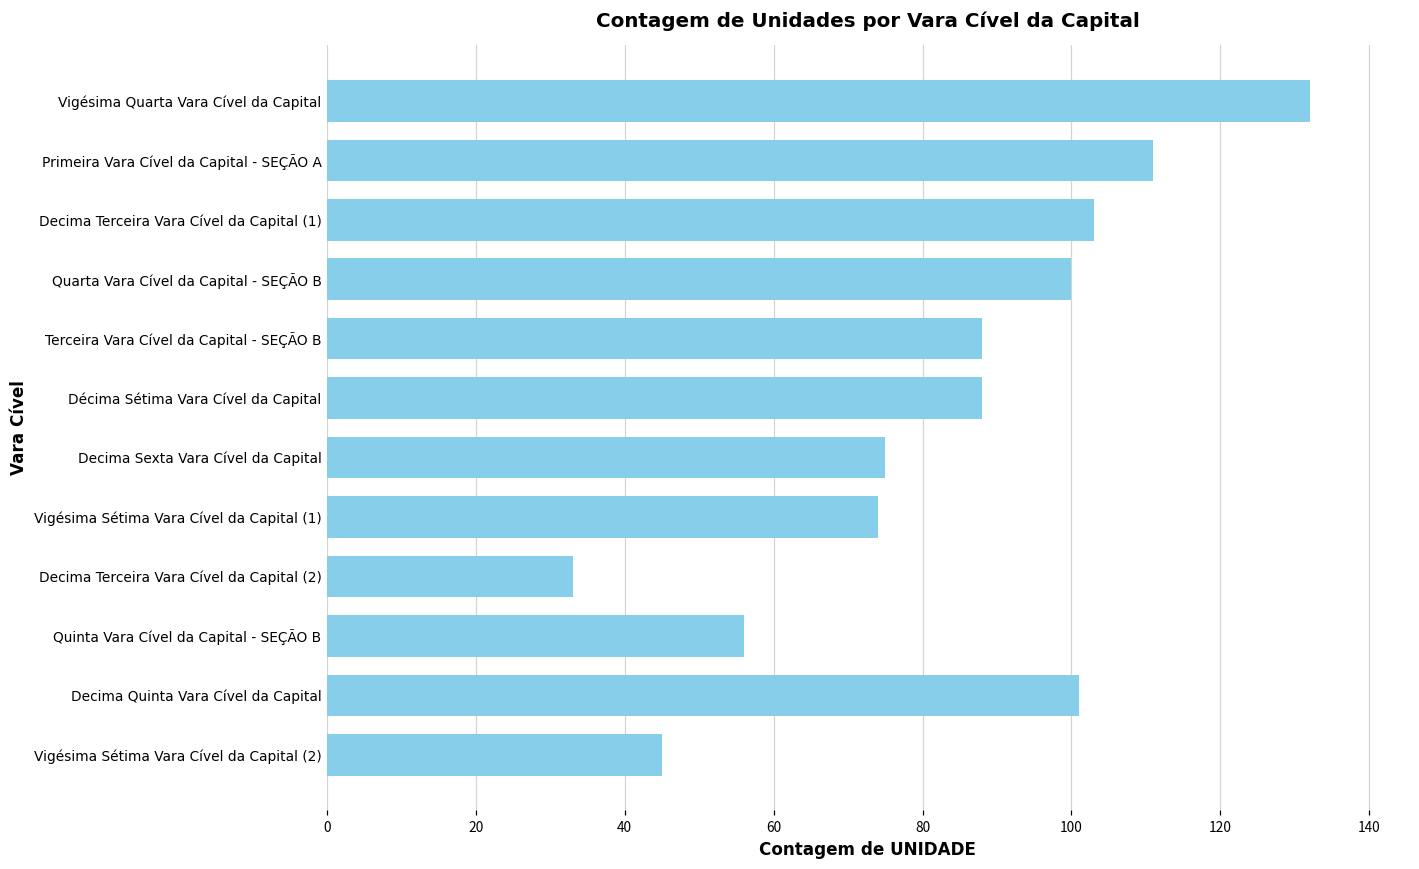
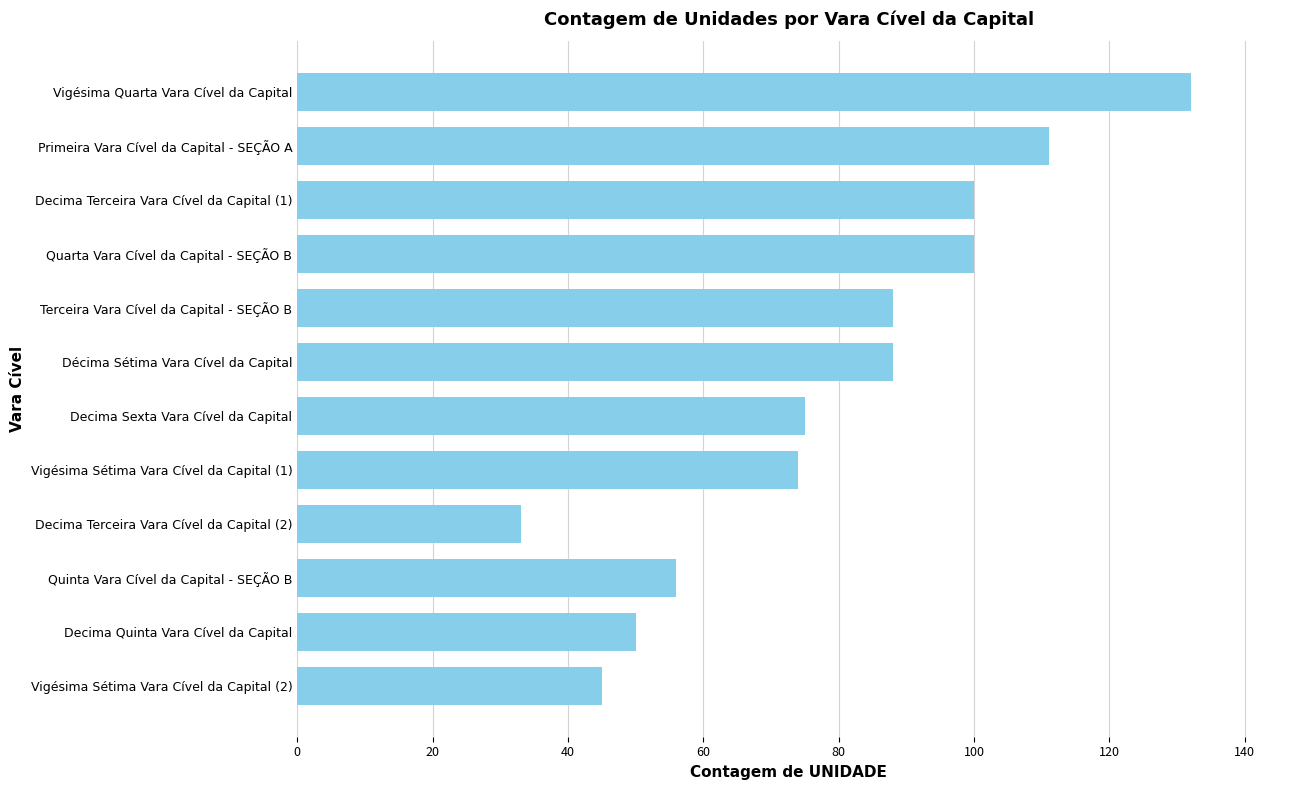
  {
    "Vigésima Quarta Vara Cível da Capital": 132,
    "Primeira Vara Cível da Capital - SEÇÃO A": 111,
-   "Decima Terceira Vara Cível da Capital (1)": 103,
+   "Decima Terceira Vara Cível da Capital (1)": 100,
    "Quarta Vara Cível da Capital - SEÇÃO B": 100,
    "Terceira Vara Cível da Capital - SEÇÃO B": 88,
    "Décima Sétima Vara Cível da Capital": 88,
    "Decima Sexta Vara Cível da Capital": 75,
    "Vigésima Sétima Vara Cível da Capital (1)": 74,
    "Decima Terceira Vara Cível da Capital (2)": 33,
    "Quinta Vara Cível da Capital - SEÇÃO B": 56,
-   "Decima Quinta Vara Cível da Capital": 101,
+   "Decima Quinta Vara Cível da Capital": 50,
    "Vigésima Sétima Vara Cível da Capital (2)": 45
  }
